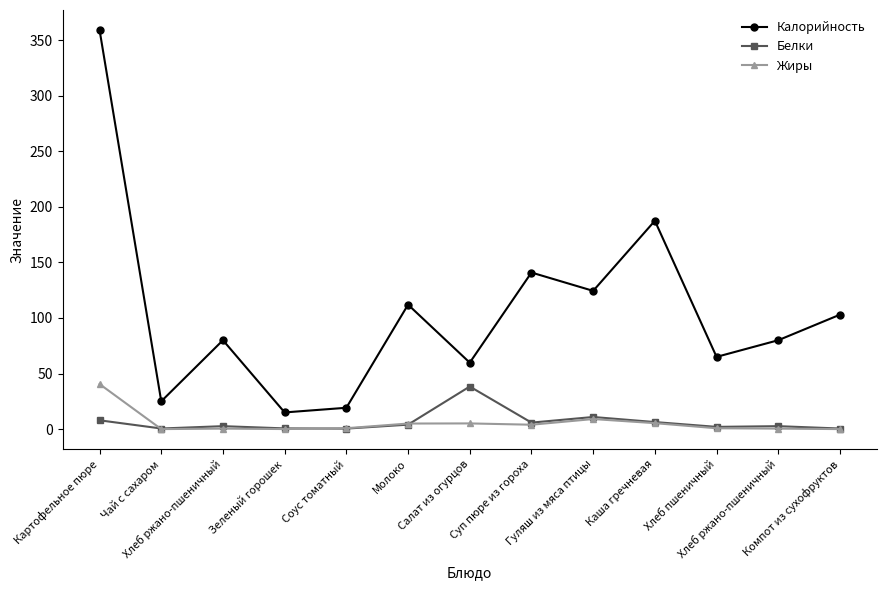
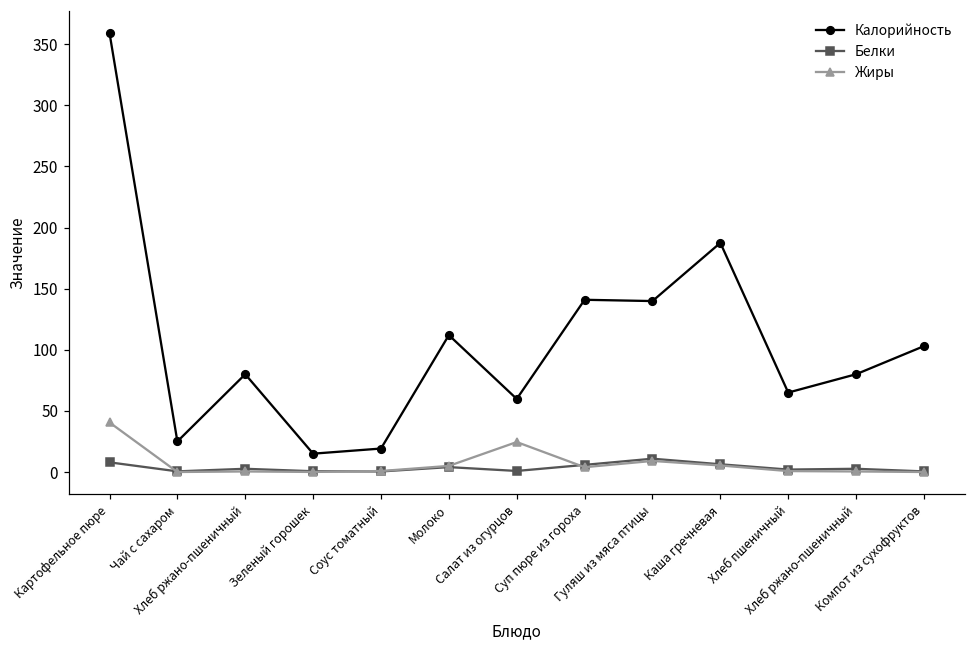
  {
    "Калорийность": {
      "Картофельное пюре": 359,
      "Чай с сахаром": 25,
      "Зеленый горошек": 15,
      "Соус томатный": 19,
      "Молоко": 112,
      "Салат из огурцов": 60,
      "Суп пюре из гороха": 141,
-     "Гуляш из мяса птицы": 124,
+     "Гуляш из мяса птицы": 140,
      "Каша гречневая": 188,
      "Хлеб пшеничный": 65,
      "Компот из сухофруктов": 103
    },
    "Белки": {
      "Картофельное пюре": 8,
-     "Салат из огурцов": 38
+     "Салат из огурцов": 1
    },
    "Жиры": {
      "Картофельное пюре": 41,
-     "Салат из огурцов": 5
+     "Салат из огурцов": 25
    }
  }
